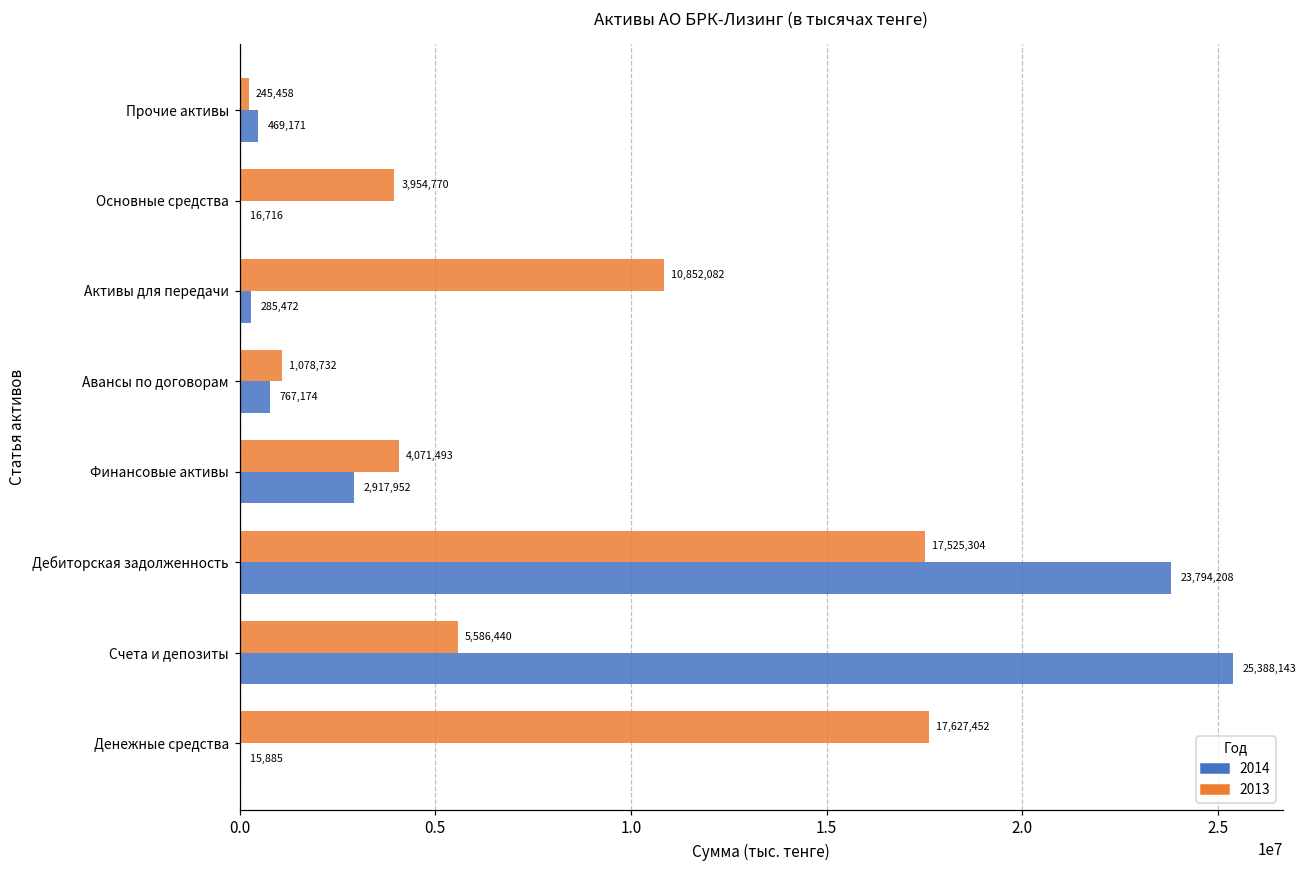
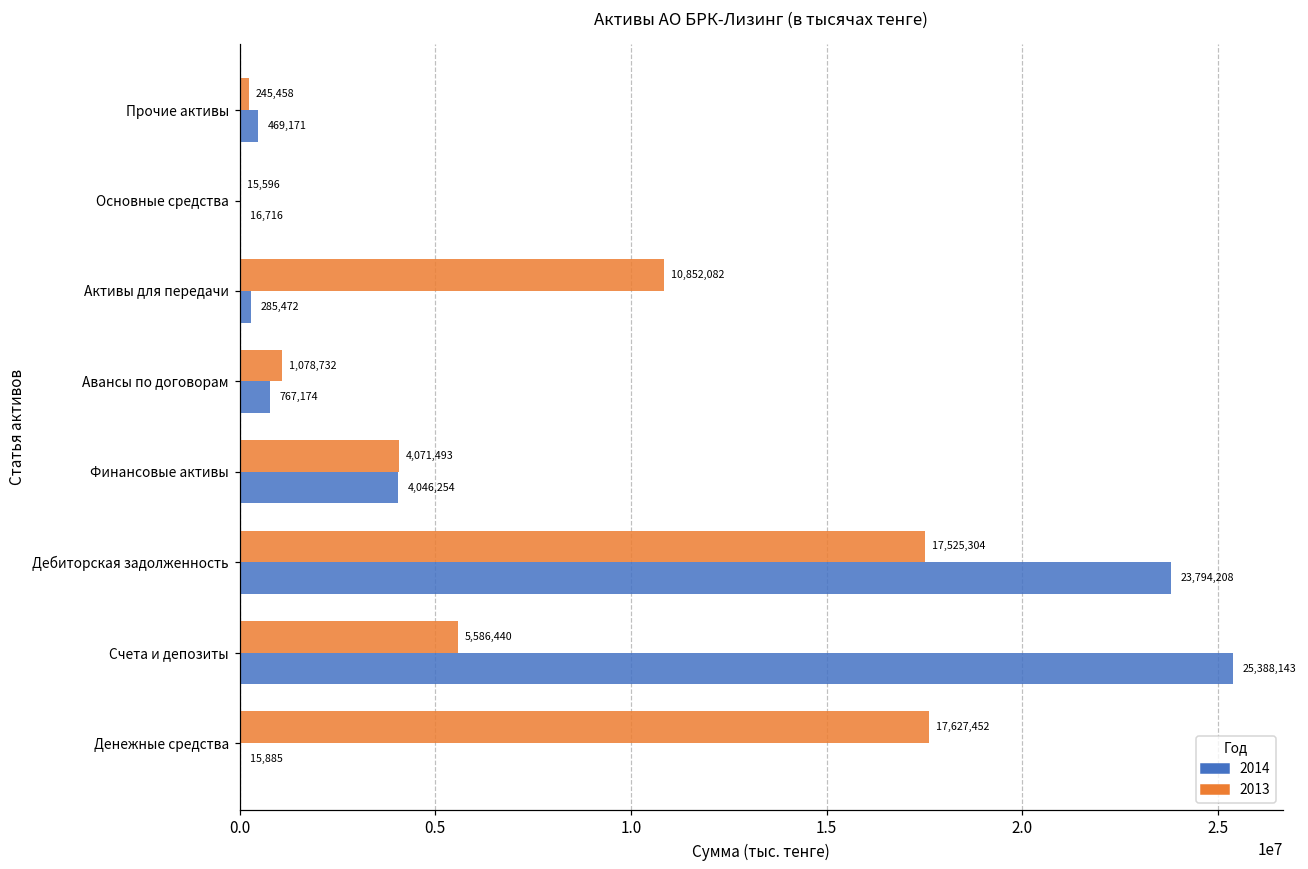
  {
    "2014": {
      "Прочие активы": "469,171",
      "Основные средства": "16,716",
      "Активы для передачи": "285,472",
      "Авансы по договорам": "767,174",
-     "Финансовые активы": "2,917,952",
+     "Финансовые активы": "4,046,254",
      "Дебиторская задолженность": "23,794,208",
      "Счета и депозиты": "25,388,143",
      "Денежные средства": "15,885"
    },
    "2013": {
      "Прочие активы": "245,458",
-     "Основные средства": "3,954,770",
+     "Основные средства": "15,596",
      "Активы для передачи": "10,852,082",
      "Авансы по договорам": "1,078,732",
      "Финансовые активы": "4,071,493",
      "Дебиторская задолженность": "17,525,304",
      "Счета и депозиты": "5,586,440",
      "Денежные средства": "17,627,452"
    }
  }
